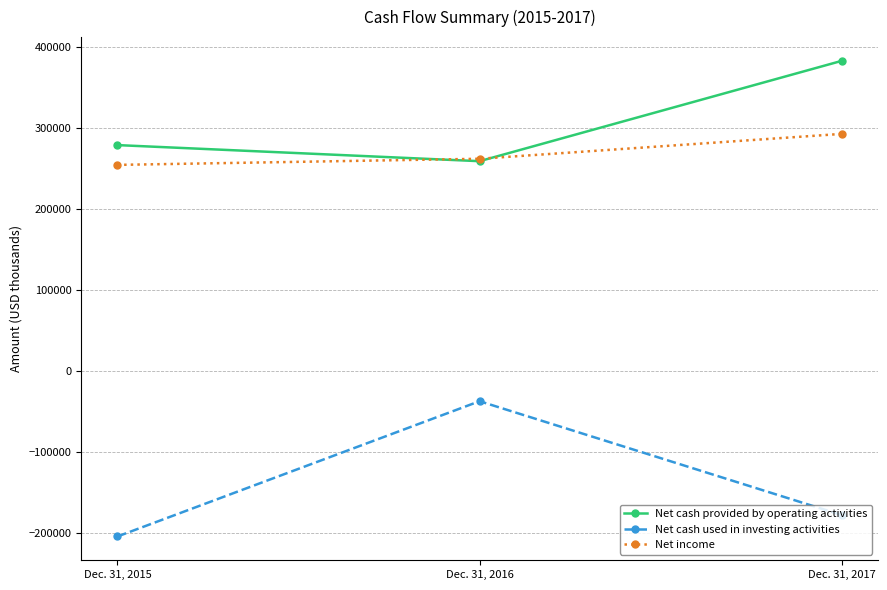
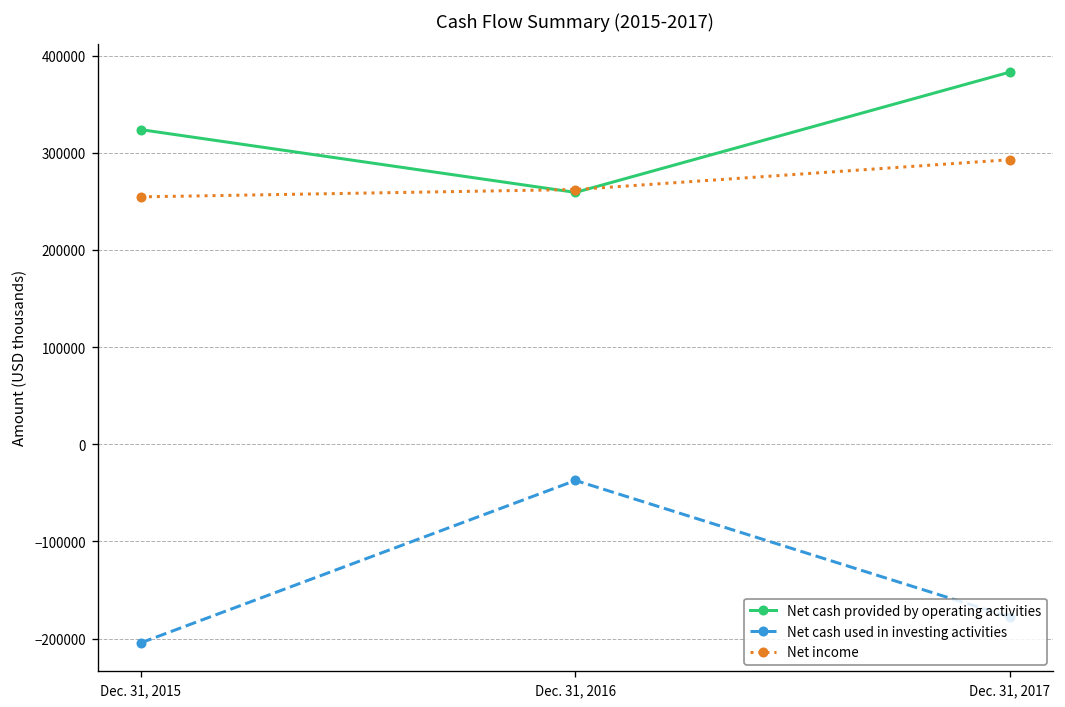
  {
    "Net cash provided by operating activities": {
-     "Dec. 31, 2015": 280000,
+     "Dec. 31, 2015": 320000,
      "Dec. 31, 2017": 380000
    },
    "Net cash used in investing activities": {
      "Dec. 31, 2015": -200000,
      "Dec. 31, 2016": -40000
    },
    "Net income": {
      "Dec. 31, 2015": 250000,
      "Dec. 31, 2017": 290000
    }
  }
